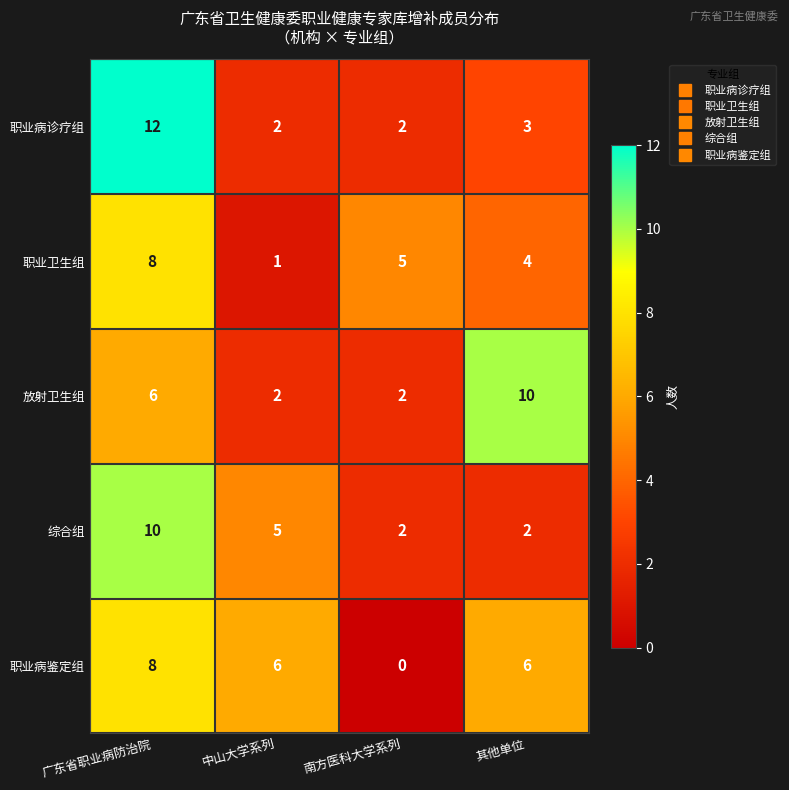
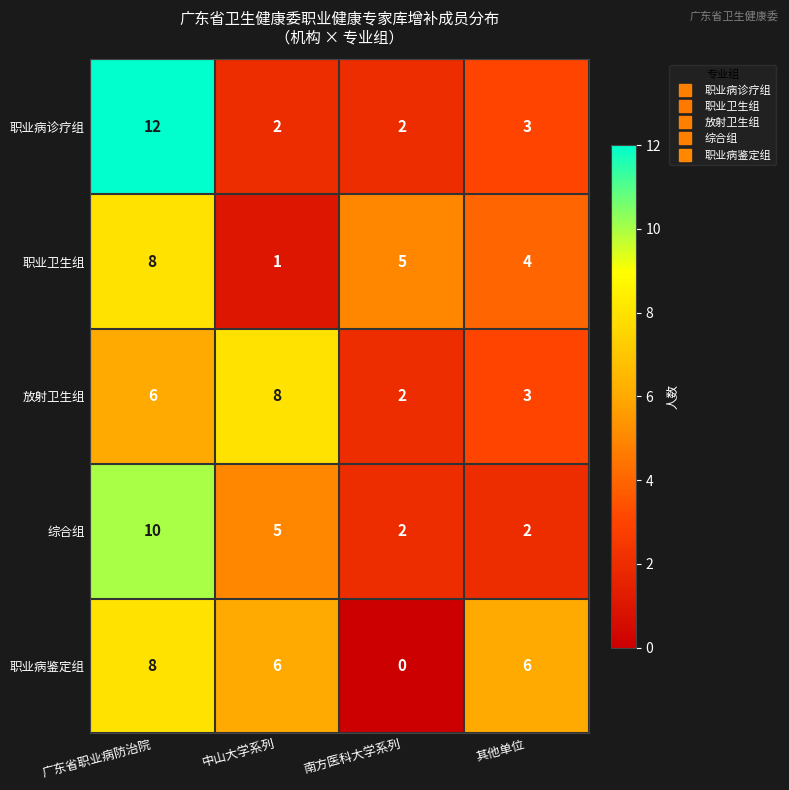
  {
    "职业病诊疗组": {
      "广东省职业病防治院": 12,
      "中山大学系列": 2,
      "南方医科大学系列": 2,
      "其他单位": 3
    },
    "职业卫生组": {
      "广东省职业病防治院": 8,
      "中山大学系列": 1,
      "南方医科大学系列": 5,
      "其他单位": 4
    },
    "放射卫生组": {
      "广东省职业病防治院": 6,
-     "中山大学系列": 2,
+     "中山大学系列": 8,
      "南方医科大学系列": 2,
-     "其他单位": 10
+     "其他单位": 3
    },
    "综合组": {
      "广东省职业病防治院": 10,
      "中山大学系列": 5,
      "南方医科大学系列": 2,
      "其他单位": 2
    },
    "职业病鉴定组": {
      "广东省职业病防治院": 8,
      "中山大学系列": 6,
      "南方医科大学系列": 0,
      "其他单位": 6
    }
  }
